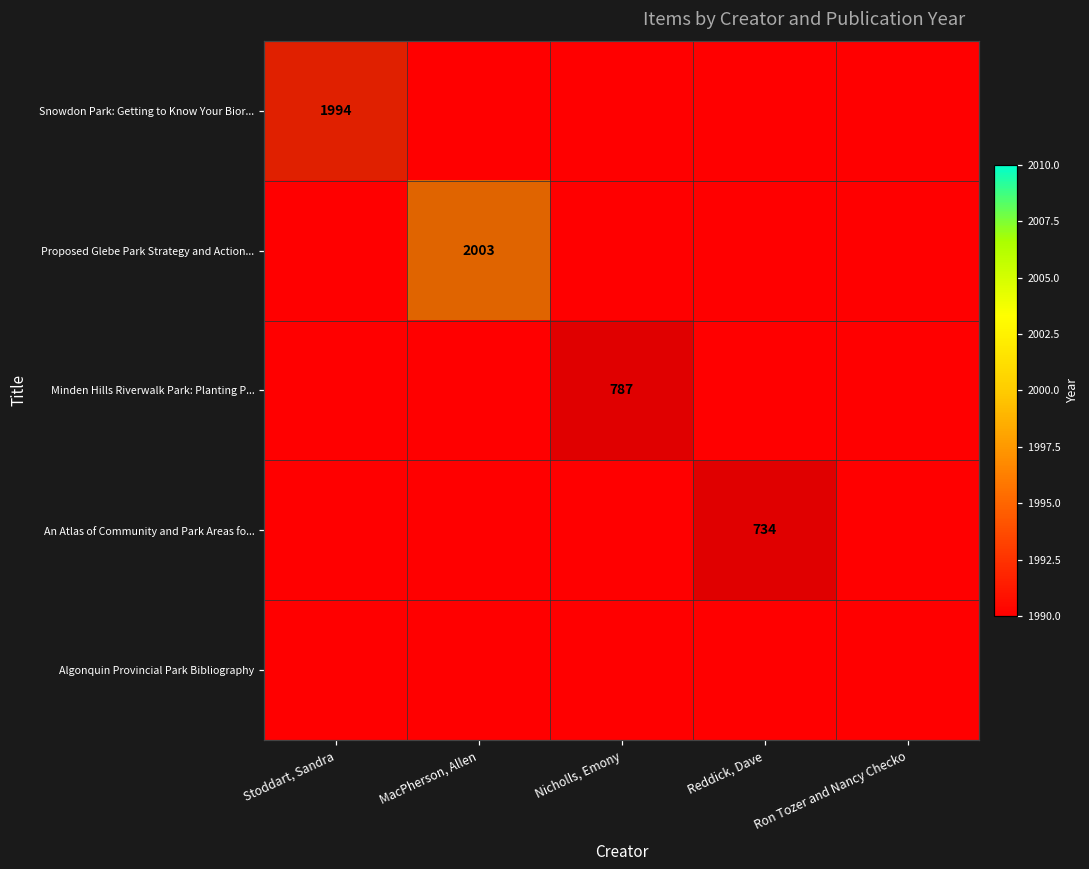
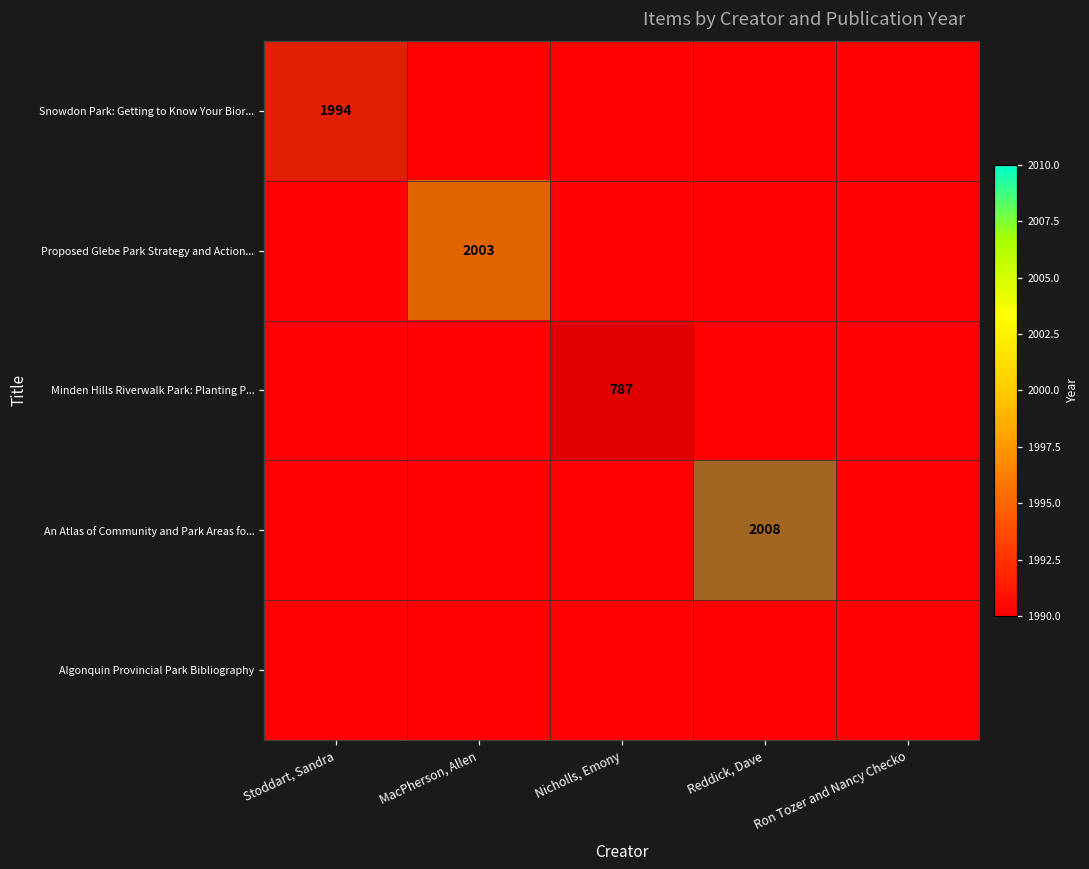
  {
    "Snowdon Park: Getting to Know Your Bior...": {
      "Stoddart, Sandra": 1994
    },
    "Proposed Glebe Park Strategy and Action...": {
      "MacPherson, Allen": 2003
    },
    "Minden Hills Riverwalk Park: Planting P...": {
      "Nicholls, Emony": 787
    },
    "An Atlas of Community and Park Areas fo...": {
-     "Reddick, Dave": 734
+     "Reddick, Dave": 2008
    }
  }
